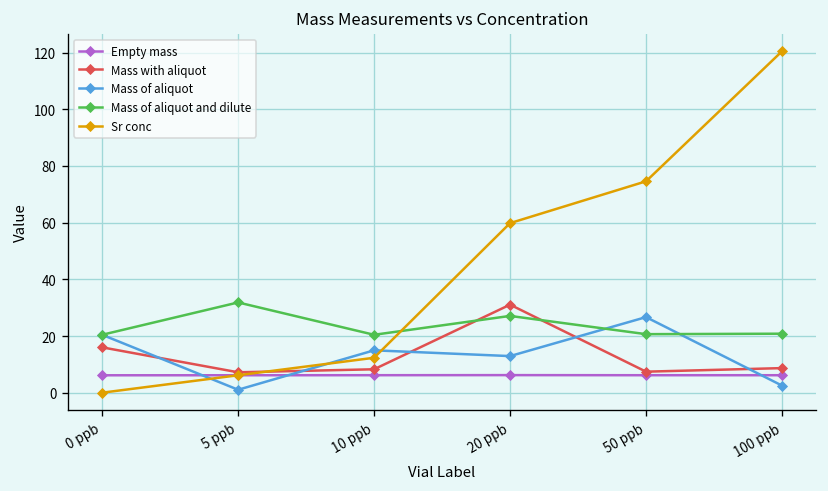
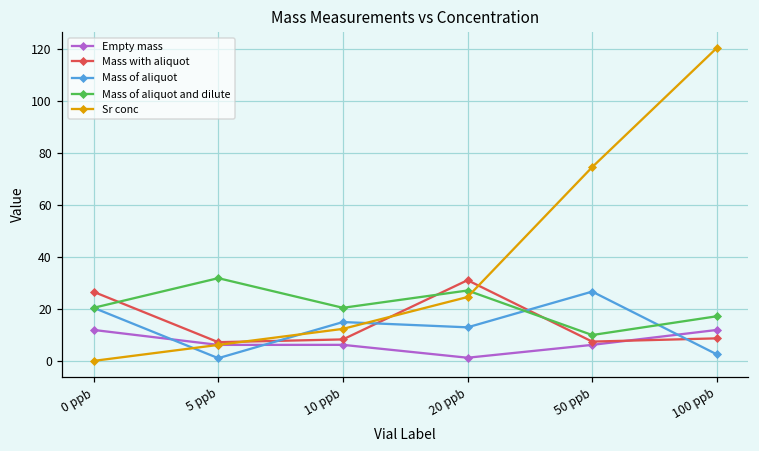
  {
    "Empty mass": {
-     "0 ppb": 6,
+     "0 ppb": 12,
      "10 ppb": 6,
-     "20 ppb": 6,
+     "20 ppb": 1,
      "50 ppb": 6,
-     "100 ppb": 6
+     "100 ppb": 12
    },
    "Mass with aliquot": {
-     "0 ppb": 16,
+     "0 ppb": 27,
      "10 ppb": 8,
      "20 ppb": 31,
      "50 ppb": 7,
      "100 ppb": 9
    },
    "Mass of aliquot": {
      "5 ppb": 1,
      "10 ppb": 15,
      "20 ppb": 13,
      "50 ppb": 27,
      "100 ppb": 3
    },
    "Mass of aliquot and dilute": {
      "5 ppb": 32,
      "10 ppb": 20,
      "20 ppb": 27,
-     "50 ppb": 21,
-     "100 ppb": 21
+     "50 ppb": 10,
+     "100 ppb": 17
    },
    "Sr conc": {
      "0 ppb": 0,
      "10 ppb": 12,
-     "20 ppb": 60,
+     "20 ppb": 25,
      "50 ppb": 75,
      "100 ppb": 120
    }
  }
